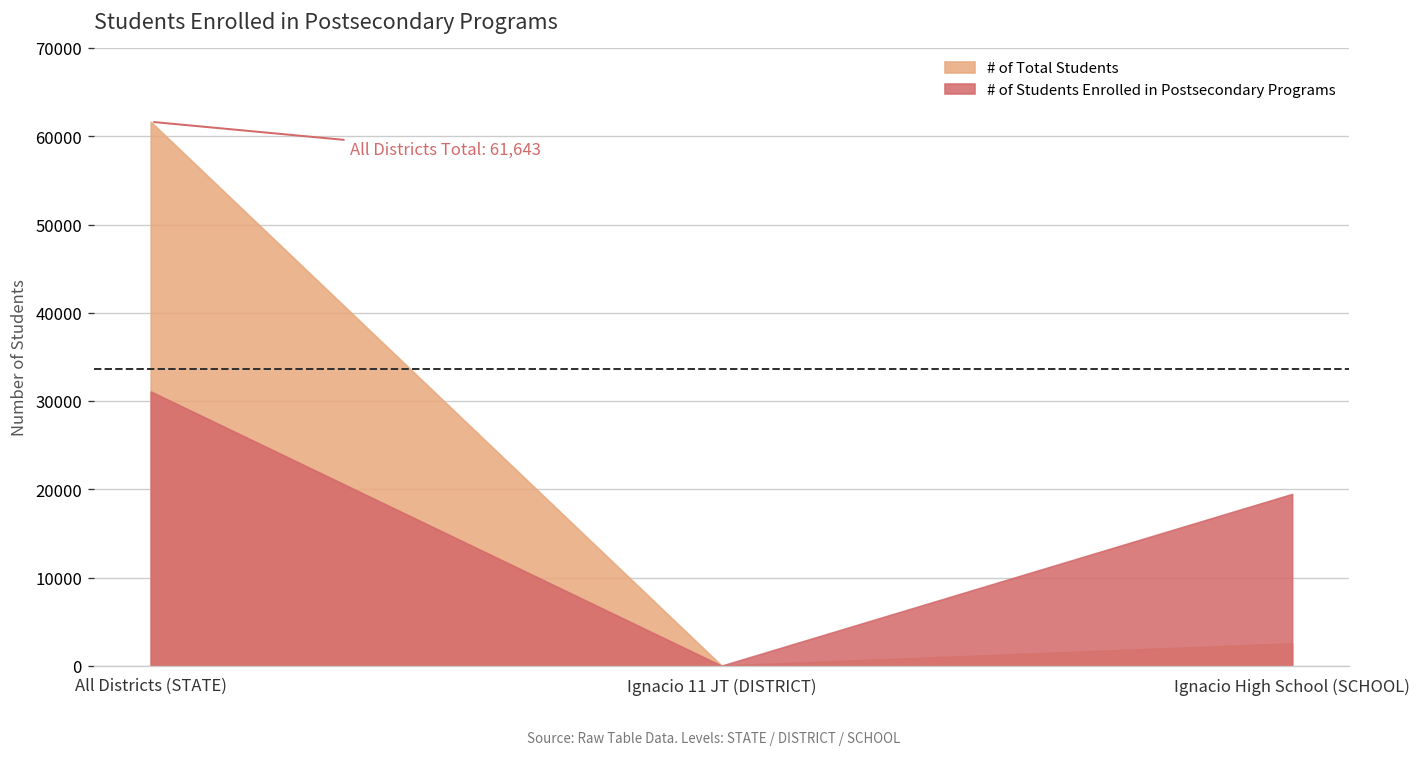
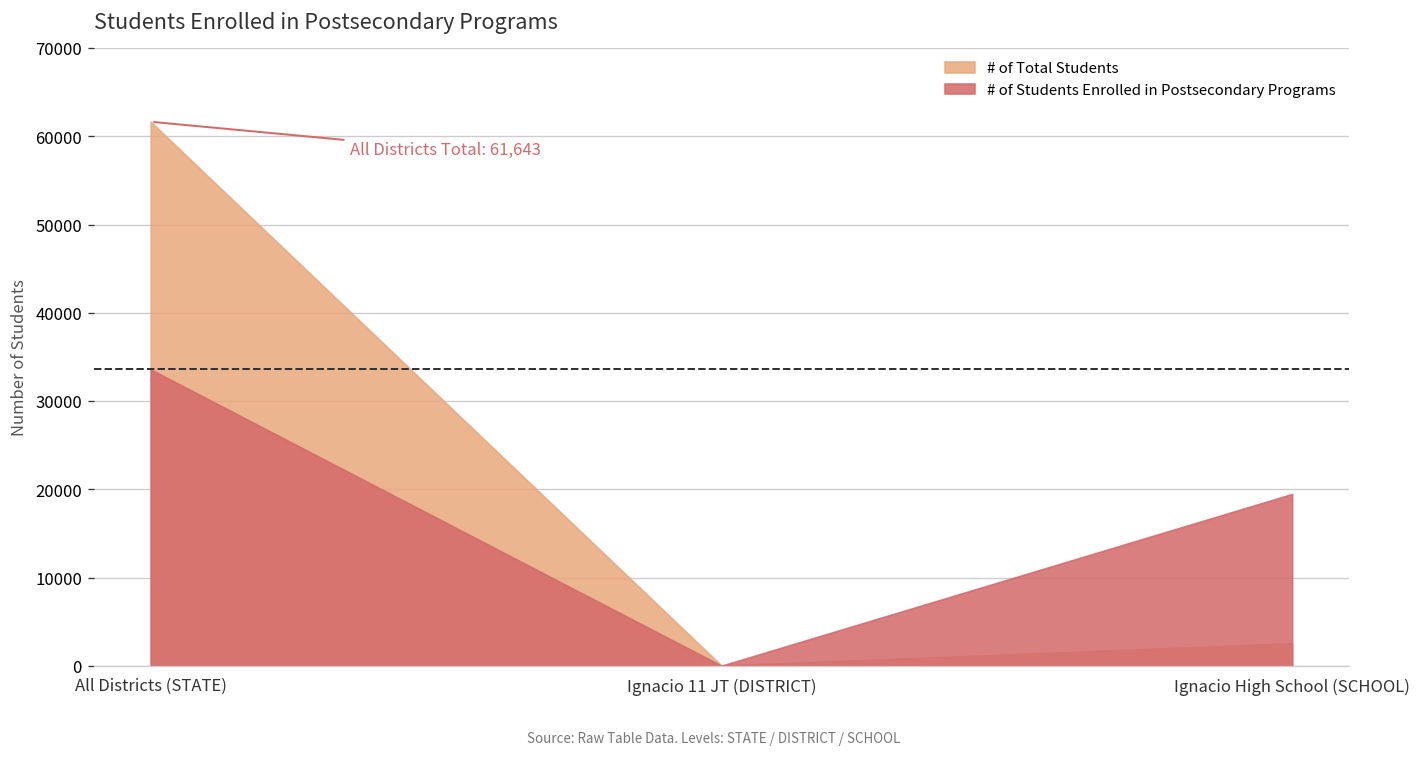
  {
    "# of Total Students": {
      "All Districts (STATE)": "61,643"
    },
    "# of Students Enrolled in Postsecondary Programs": {
-     "All Districts (STATE)": "31000",
+     "All Districts (STATE)": "34000",
      "Ignacio High School (SCHOOL)": "19000"
    }
  }
